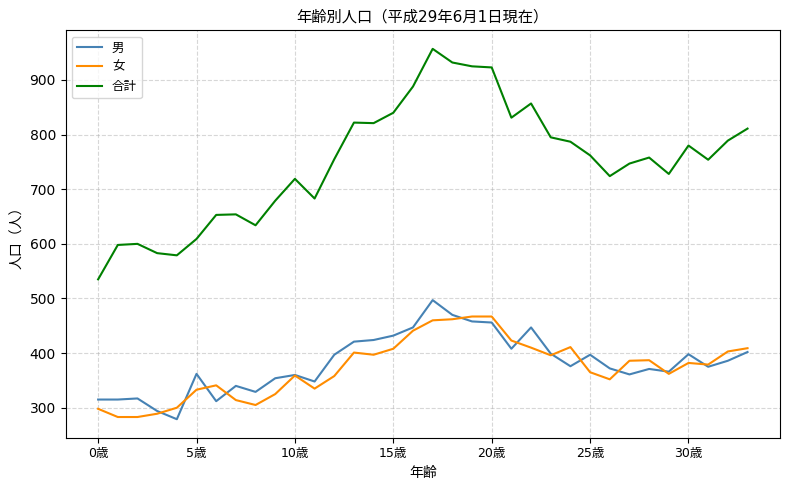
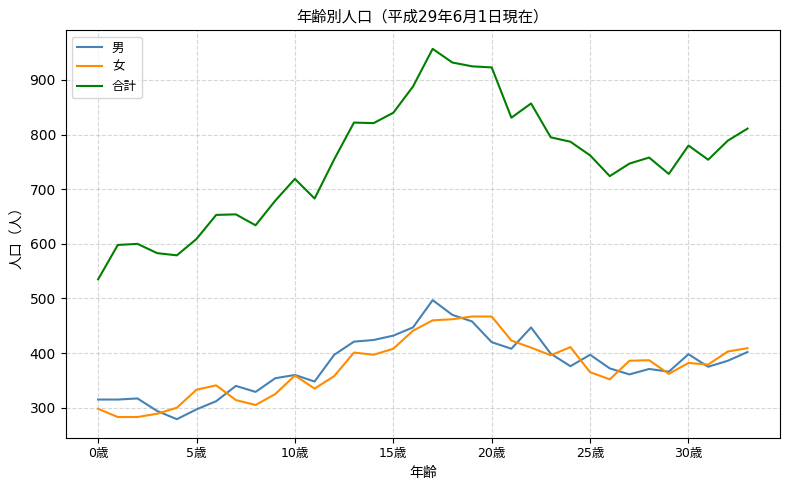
  {
    "男": {
      "0歳": 320,
-     "5歳": 360,
+     "5歳": 300,
      "15歳": 430,
-     "20歳": 460,
+     "20歳": 420,
      "25歳": 400,
      "30歳": 400
    },
    "女": {
      "0歳": 300,
      "5歳": 330,
      "15歳": 410,
      "20歳": 470,
      "25歳": 370,
      "30歳": 380
    },
    "合計": {
      "0歳": 540,
      "5歳": 610,
      "10歳": 720,
      "15歳": 840,
      "20歳": 920,
      "25歳": 760,
      "30歳": 780
    }
  }
